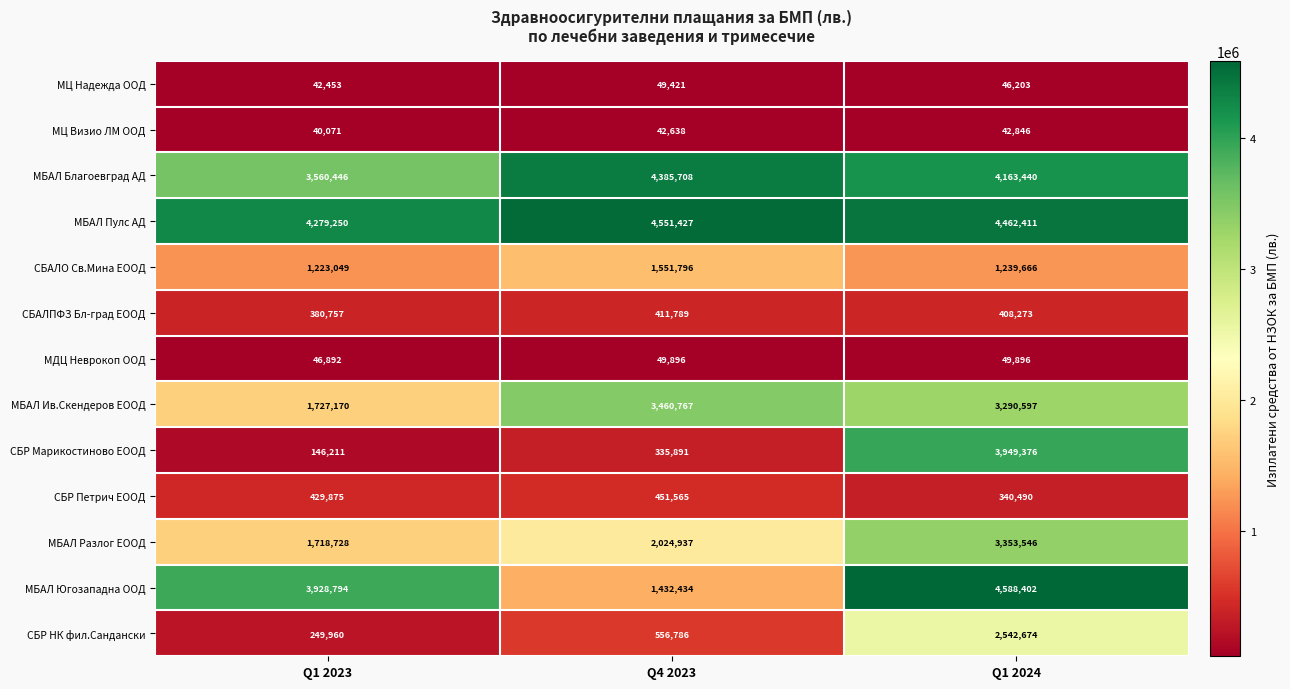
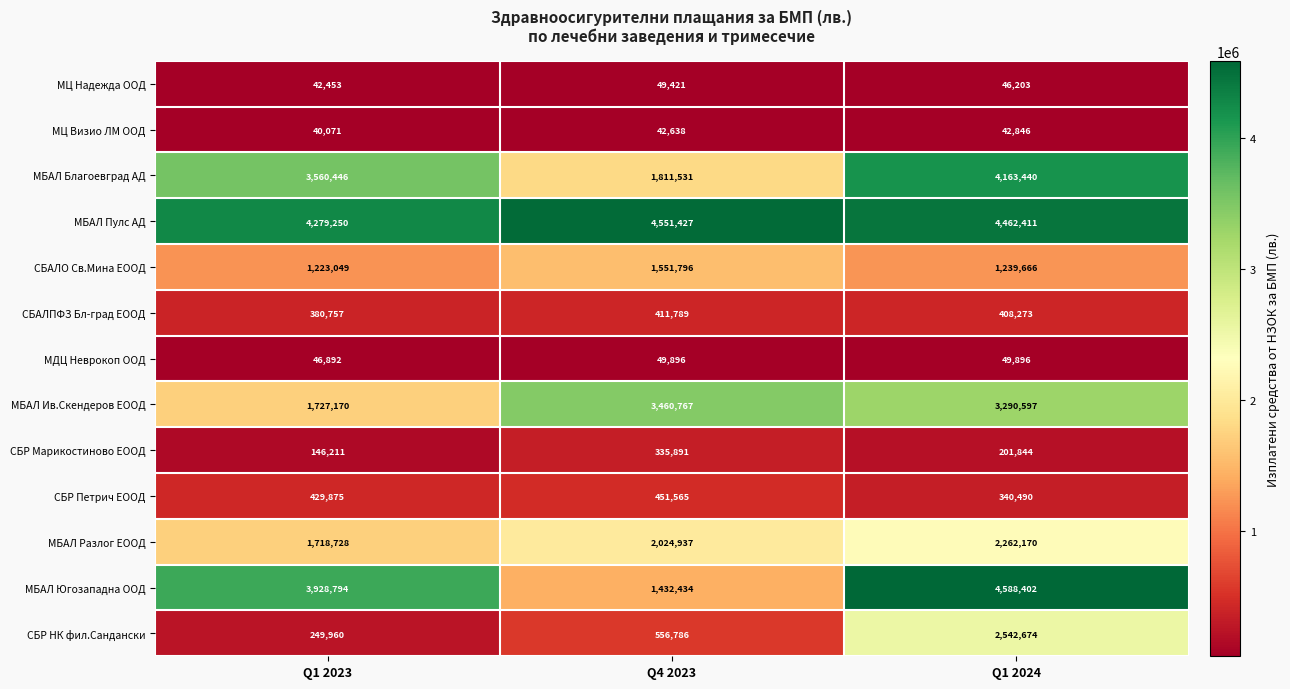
  {
    "МЦ Надежда ООД": {
      "Q1 2023": "42,453",
      "Q4 2023": "49,421",
      "Q1 2024": "46,203"
    },
    "МЦ Визио ЛМ ООД": {
      "Q1 2023": "40,071",
      "Q4 2023": "42,638",
      "Q1 2024": "42,846"
    },
    "МБАЛ Благоевград АД": {
      "Q1 2023": "3,560,446",
-     "Q4 2023": "4,385,708",
+     "Q4 2023": "1,811,531",
      "Q1 2024": "4,163,440"
    },
    "МБАЛ Пулс АД": {
      "Q1 2023": "4,279,250",
      "Q4 2023": "4,551,427",
      "Q1 2024": "4,462,411"
    },
    "СБАЛО Св.Мина ЕООД": {
      "Q1 2023": "1,223,049",
      "Q4 2023": "1,551,796",
      "Q1 2024": "1,239,666"
    },
    "СБАЛПФЗ Бл-град ЕООД": {
      "Q1 2023": "380,757",
      "Q4 2023": "411,789",
      "Q1 2024": "408,273"
    },
    "МДЦ Неврокоп ООД": {
      "Q1 2023": "46,892",
      "Q4 2023": "49,896",
      "Q1 2024": "49,896"
    },
    "МБАЛ Ив.Скендеров ЕООД": {
      "Q1 2023": "1,727,170",
      "Q4 2023": "3,460,767",
      "Q1 2024": "3,290,597"
    },
    "СБР Марикостиново ЕООД": {
      "Q1 2023": "146,211",
      "Q4 2023": "335,891",
-     "Q1 2024": "3,949,376"
+     "Q1 2024": "201,844"
    },
    "СБР Петрич ЕООД": {
      "Q1 2023": "429,875",
      "Q4 2023": "451,565",
      "Q1 2024": "340,490"
    },
    "МБАЛ Разлог ЕООД": {
      "Q1 2023": "1,718,728",
      "Q4 2023": "2,024,937",
-     "Q1 2024": "3,353,546"
+     "Q1 2024": "2,262,170"
    },
    "МБАЛ Югозападна ООД": {
      "Q1 2023": "3,928,794",
      "Q4 2023": "1,432,434",
      "Q1 2024": "4,588,402"
    },
    "СБР НК фил.Сандански": {
      "Q1 2023": "249,960",
      "Q4 2023": "556,786",
      "Q1 2024": "2,542,674"
    }
  }
